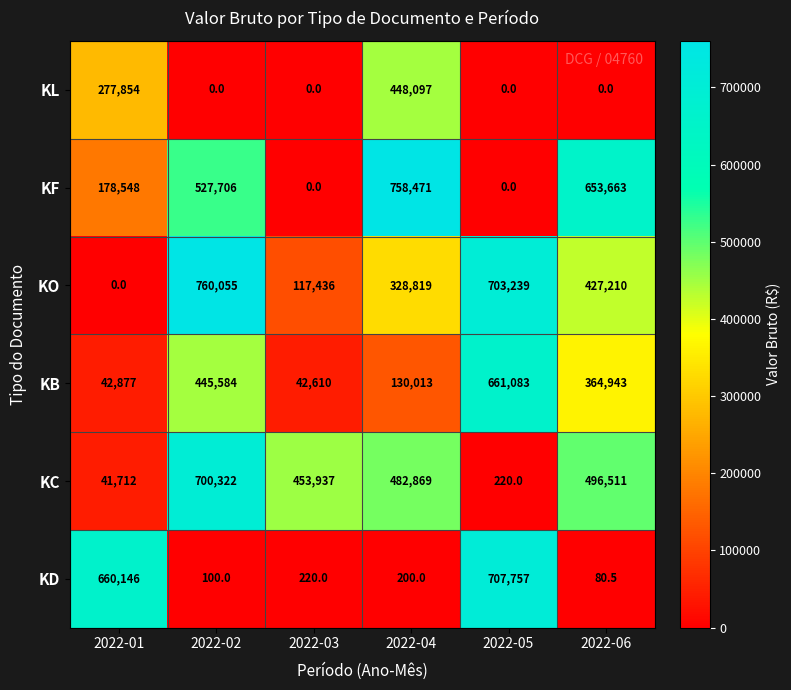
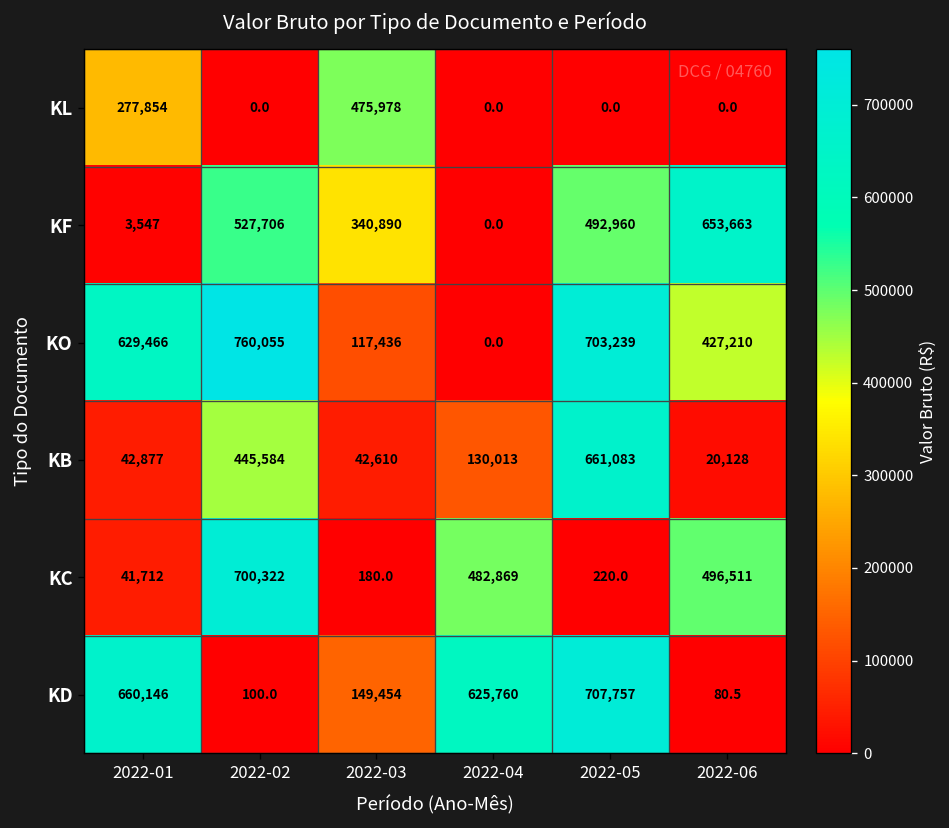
  {
    "KL": {
      "2022-01": "277,854",
      "2022-02": "0.0",
-     "2022-03": "0.0",
-     "2022-04": "448,097",
+     "2022-03": "475,978",
+     "2022-04": "0.0",
      "2022-05": "0.0"
    },
    "KF": {
-     "2022-01": "178,548",
+     "2022-01": "3,547",
      "2022-02": "527,706",
-     "2022-03": "0.0",
-     "2022-04": "758,471",
-     "2022-05": "0.0",
+     "2022-03": "340,890",
+     "2022-04": "0.0",
+     "2022-05": "492,960",
      "2022-06": "653,663"
    },
    "KO": {
-     "2022-01": "0.0",
+     "2022-01": "629,466",
      "2022-02": "760,055",
      "2022-03": "117,436",
-     "2022-04": "328,819",
+     "2022-04": "0.0",
      "2022-05": "703,239",
      "2022-06": "427,210"
    },
    "KB": {
      "2022-01": "42,877",
      "2022-02": "445,584",
      "2022-03": "42,610",
      "2022-04": "130,013",
      "2022-05": "661,083",
-     "2022-06": "364,943"
+     "2022-06": "20,128"
    },
    "KC": {
      "2022-01": "41,712",
      "2022-02": "700,322",
-     "2022-03": "453,937",
+     "2022-03": "180.0",
      "2022-04": "482,869",
      "2022-05": "220.0",
      "2022-06": "496,511"
    },
    "KD": {
      "2022-01": "660,146",
      "2022-02": "100.0",
-     "2022-03": "220.0",
-     "2022-04": "200.0",
+     "2022-03": "149,454",
+     "2022-04": "625,760",
      "2022-05": "707,757",
      "2022-06": "80.5"
    }
  }
